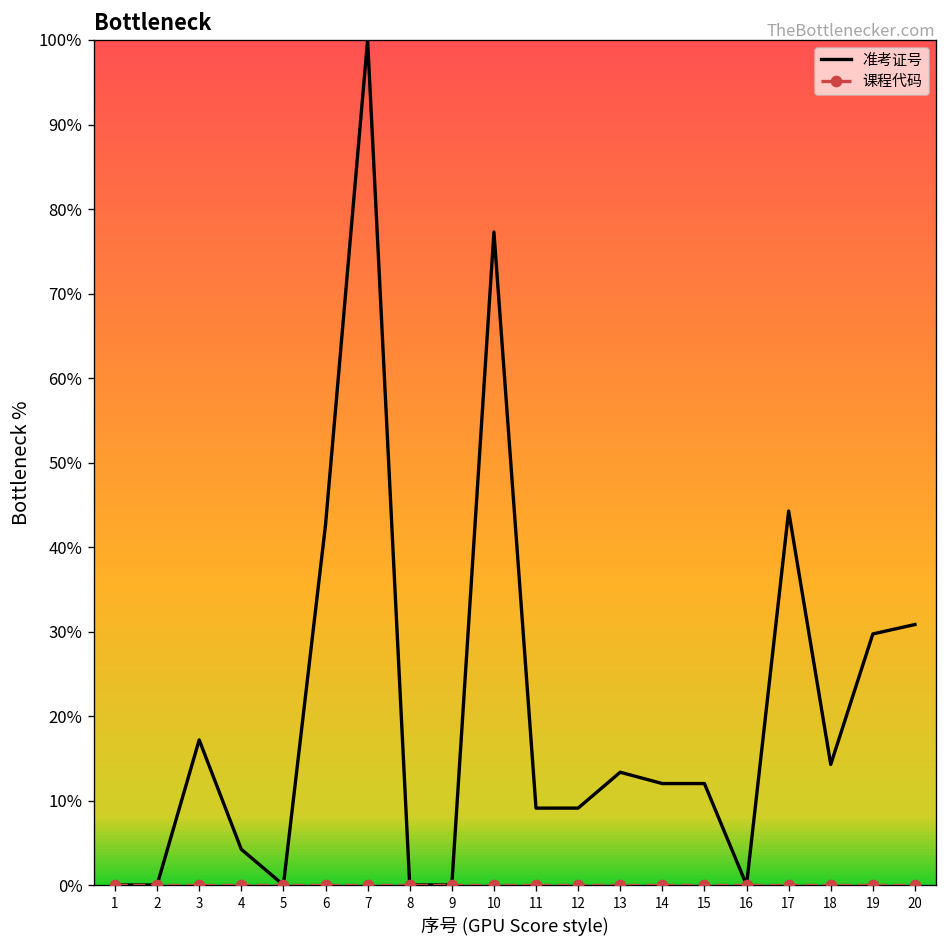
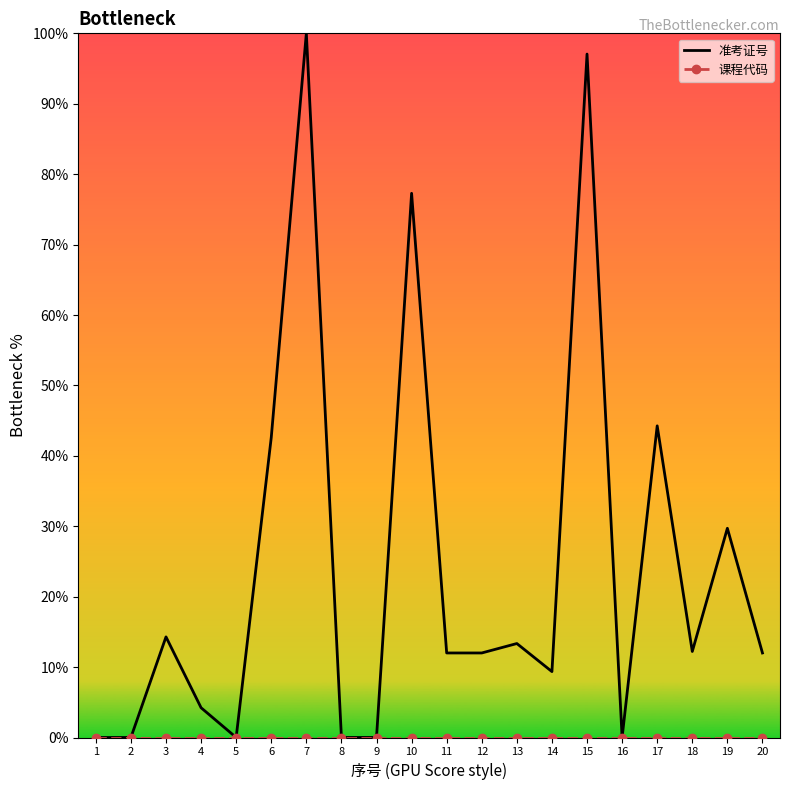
  {
    "准考证号": {
-     "3": "17%",
+     "3": "14%",
      "4": "4%",
      "6": "43%",
      "7": "100%",
      "10": "77%",
-     "11": "9%",
-     "12": "9%",
+     "11": "12%",
+     "12": "12%",
      "13": "13%",
-     "14": "12%",
-     "15": "12%",
+     "14": "9%",
+     "15": "97%",
      "17": "44%",
-     "18": "14%",
+     "18": "12%",
      "19": "30%",
-     "20": "31%"
+     "20": "12%"
    },
    "课程代码": {
      "3": "0%",
      "4": "0%",
      "6": "0%",
      "7": "0%",
      "10": "0%",
      "11": "0%",
      "12": "0%",
      "13": "0%",
      "14": "0%",
      "15": "0%",
      "17": "0%",
      "18": "0%",
      "19": "0%",
      "20": "0%"
    }
  }
